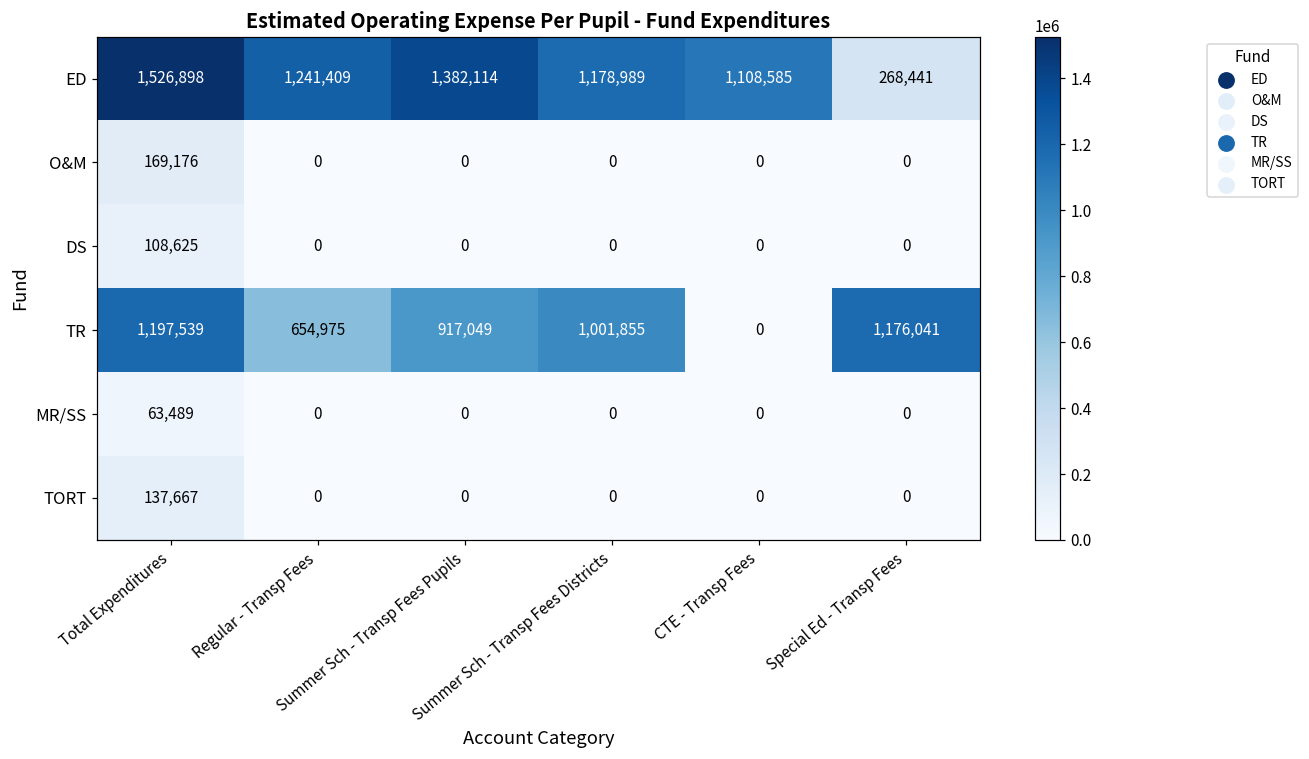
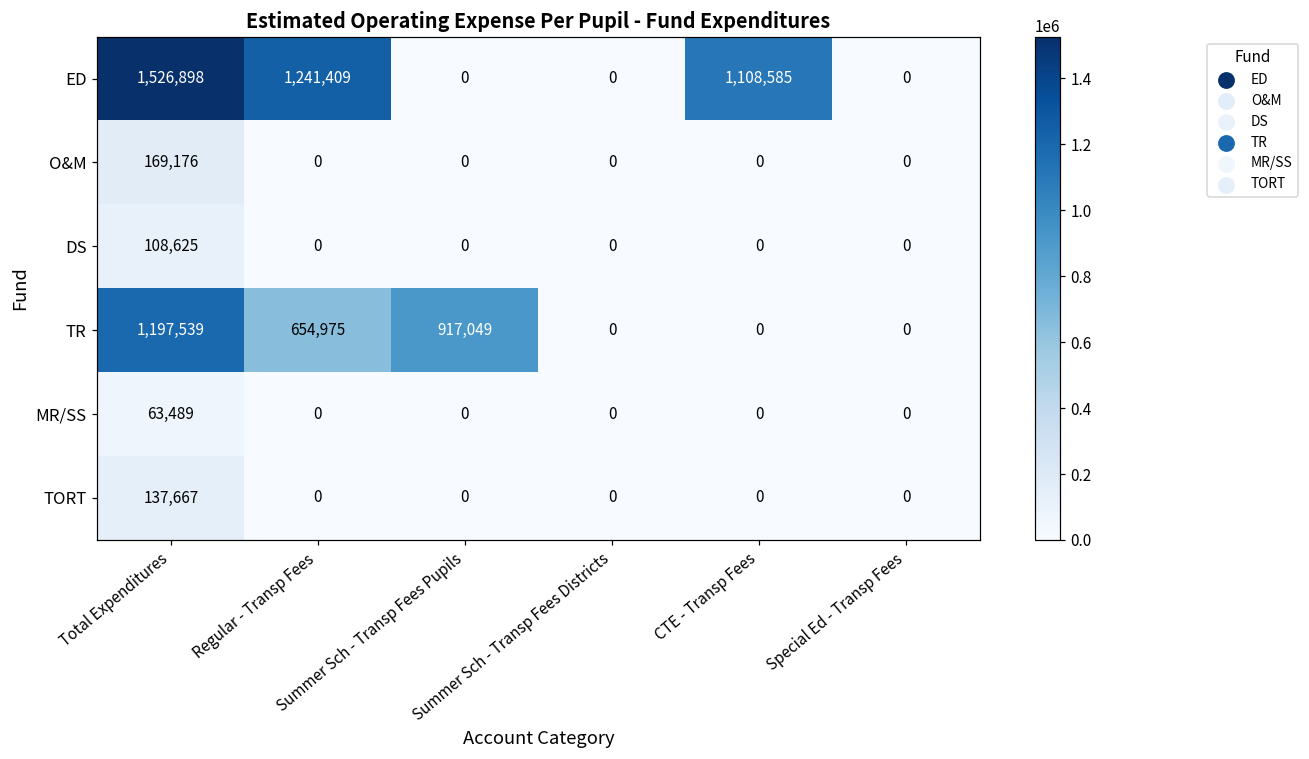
  {
    "ED": {
      "Total Expenditures": "1,526,898",
      "Regular - Transp Fees": "1,241,409",
-     "Summer Sch - Transp Fees Pupils": "1,382,114",
-     "Summer Sch - Transp Fees Districts": "1,178,989",
+     "Summer Sch - Transp Fees Pupils": "0",
+     "Summer Sch - Transp Fees Districts": "0",
      "CTE - Transp Fees": "1,108,585",
-     "Special Ed - Transp Fees": "268,441"
+     "Special Ed - Transp Fees": "0"
    },
    "O&M": {
      "Total Expenditures": "169,176",
      "Regular - Transp Fees": "0",
      "Summer Sch - Transp Fees Pupils": "0",
      "Summer Sch - Transp Fees Districts": "0",
      "CTE - Transp Fees": "0",
      "Special Ed - Transp Fees": "0"
    },
    "DS": {
      "Total Expenditures": "108,625",
      "Regular - Transp Fees": "0",
      "Summer Sch - Transp Fees Pupils": "0",
      "Summer Sch - Transp Fees Districts": "0",
      "CTE - Transp Fees": "0",
      "Special Ed - Transp Fees": "0"
    },
    "TR": {
      "Total Expenditures": "1,197,539",
      "Regular - Transp Fees": "654,975",
      "Summer Sch - Transp Fees Pupils": "917,049",
-     "Summer Sch - Transp Fees Districts": "1,001,855",
+     "Summer Sch - Transp Fees Districts": "0",
      "CTE - Transp Fees": "0",
-     "Special Ed - Transp Fees": "1,176,041"
+     "Special Ed - Transp Fees": "0"
    },
    "MR/SS": {
      "Total Expenditures": "63,489",
      "Regular - Transp Fees": "0",
      "Summer Sch - Transp Fees Pupils": "0",
      "Summer Sch - Transp Fees Districts": "0",
      "CTE - Transp Fees": "0",
      "Special Ed - Transp Fees": "0"
    },
    "TORT": {
      "Total Expenditures": "137,667",
      "Regular - Transp Fees": "0",
      "Summer Sch - Transp Fees Pupils": "0",
      "Summer Sch - Transp Fees Districts": "0",
      "CTE - Transp Fees": "0",
      "Special Ed - Transp Fees": "0"
    }
  }
